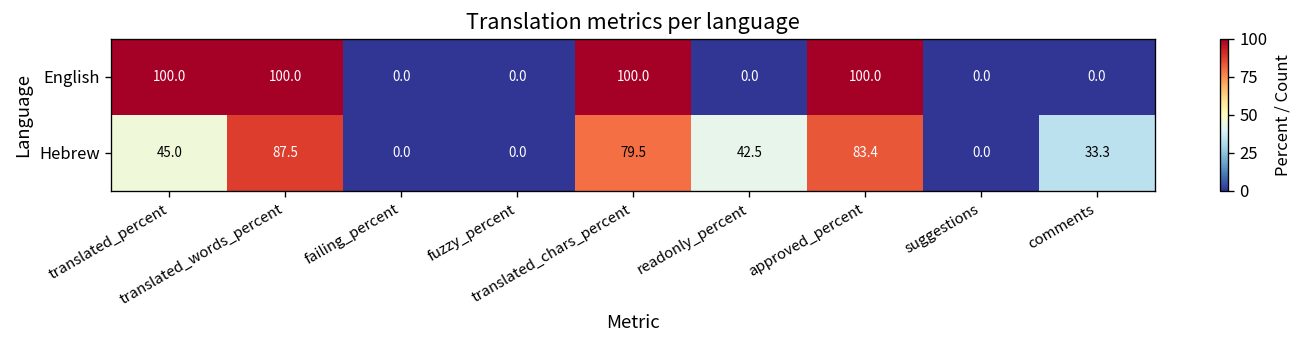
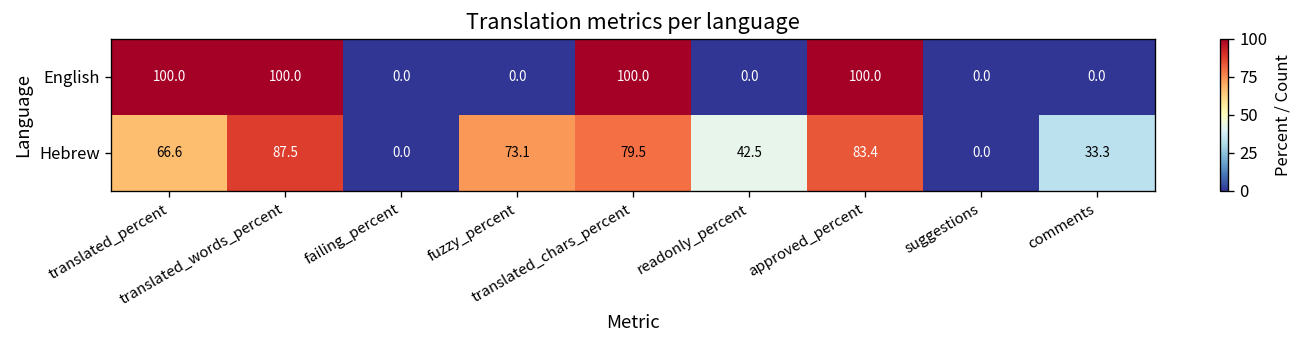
  {
    "English": {
      "translated_percent": 100.0,
      "translated_words_percent": 100.0,
      "failing_percent": 0.0,
      "fuzzy_percent": 0.0,
      "translated_chars_percent": 100.0,
      "readonly_percent": 0.0,
      "approved_percent": 100.0,
      "suggestions": 0.0,
      "comments": 0.0
    },
    "Hebrew": {
-     "translated_percent": 45.0,
+     "translated_percent": 66.6,
      "translated_words_percent": 87.5,
      "failing_percent": 0.0,
-     "fuzzy_percent": 0.0,
+     "fuzzy_percent": 73.1,
      "translated_chars_percent": 79.5,
      "readonly_percent": 42.5,
      "approved_percent": 83.4,
      "suggestions": 0.0,
      "comments": 33.3
    }
  }
